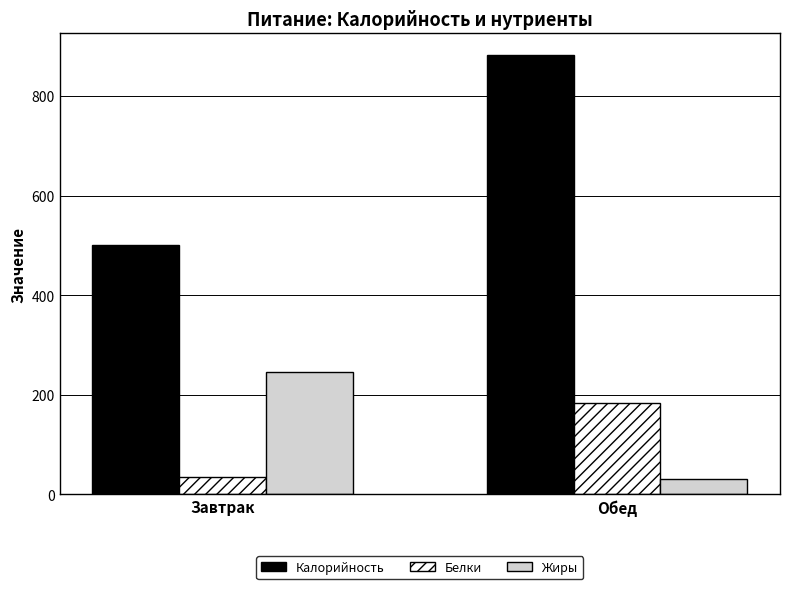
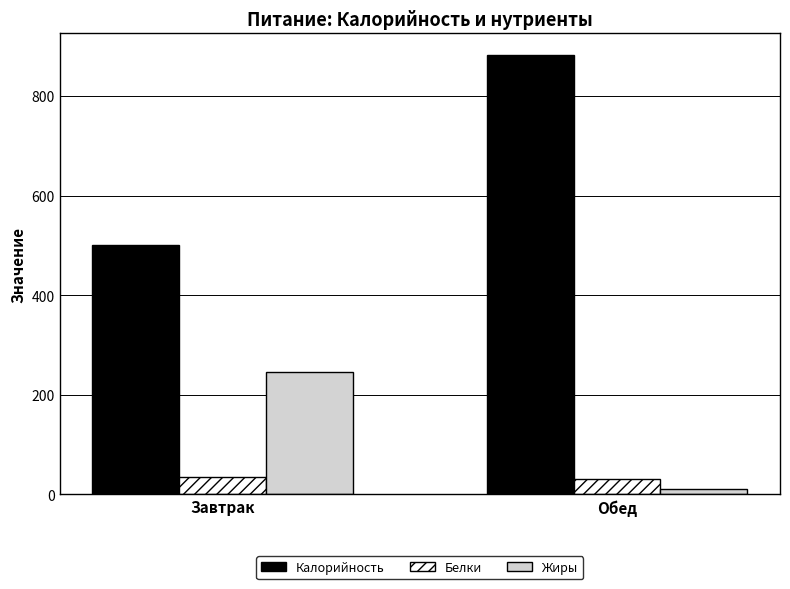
  {
    "Калорийность": {
      "Завтрак": 500,
      "Обед": 880
    },
    "Белки": {
      "Завтрак": 30,
-     "Обед": 180
+     "Обед": 30
    },
    "Жиры": {
      "Завтрак": 250,
-     "Обед": 30
+     "Обед": 10
    }
  }
